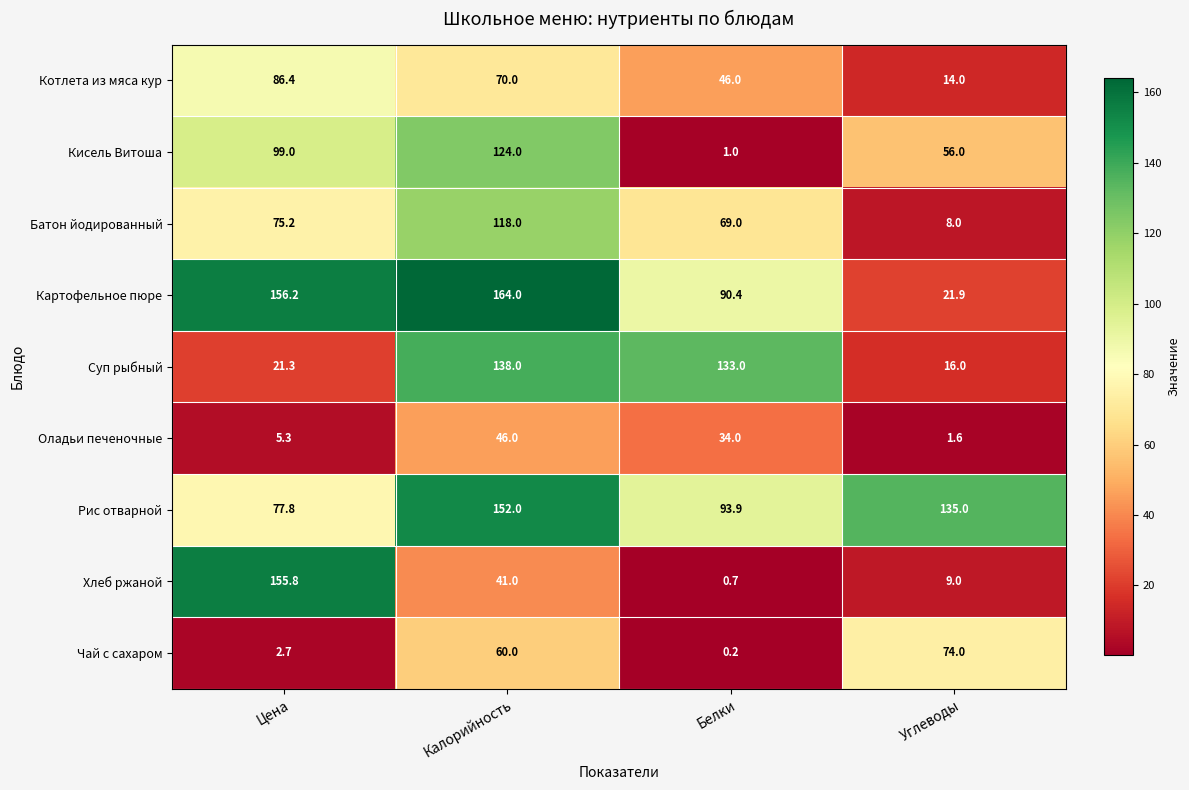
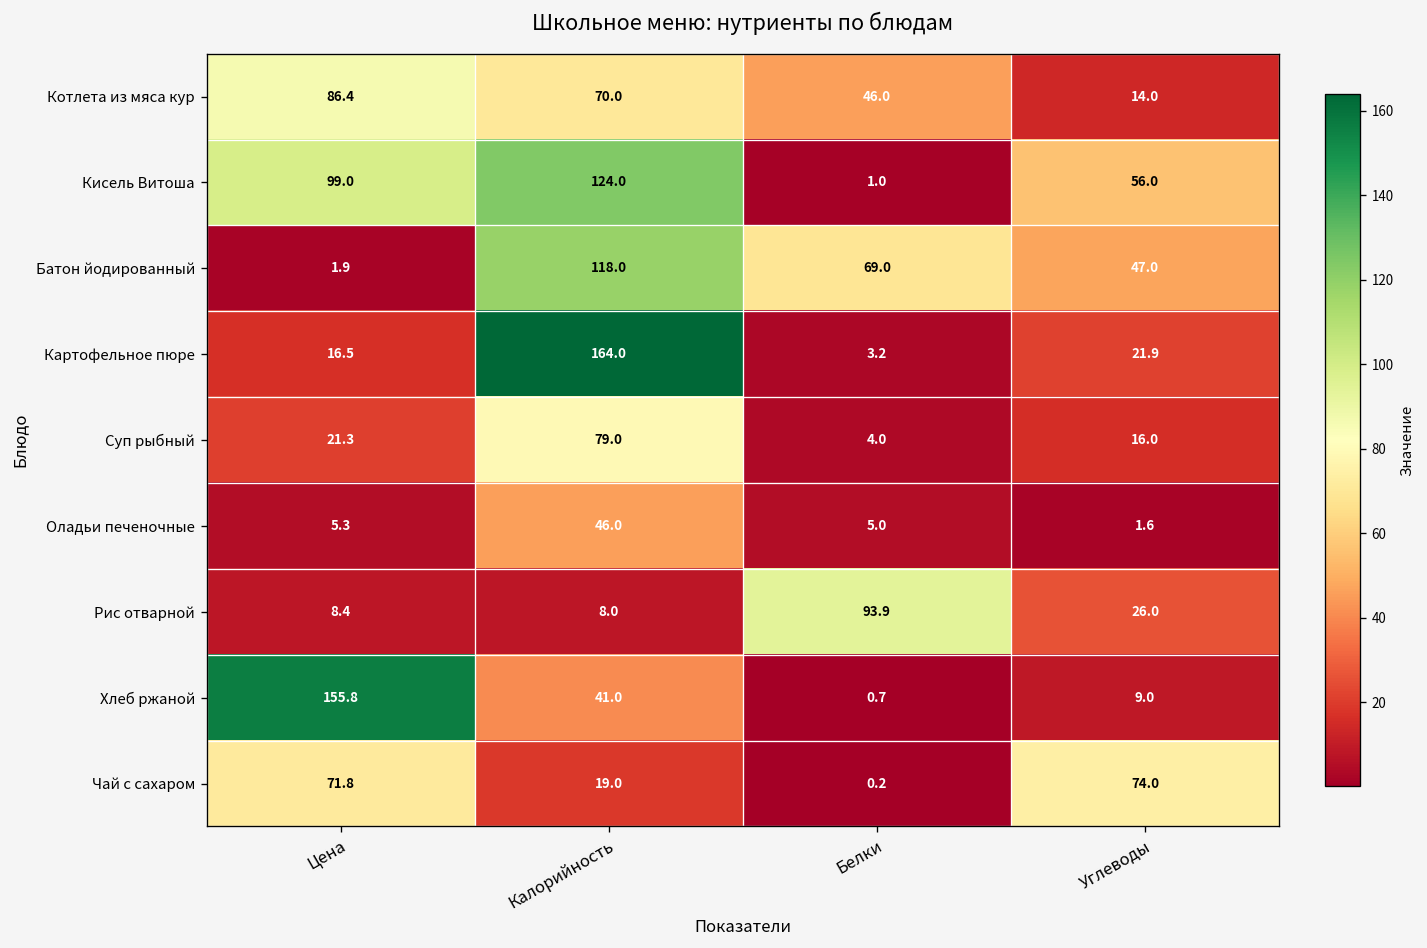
  {
    "Котлета из мяса кур": {
      "Цена": 86.4,
      "Калорийность": 70.0,
      "Белки": 46.0,
      "Углеводы": 14.0
    },
    "Кисель Витоша": {
      "Цена": 99.0,
      "Калорийность": 124.0,
      "Белки": 1.0,
      "Углеводы": 56.0
    },
    "Батон йодированный": {
-     "Цена": 75.2,
+     "Цена": 1.9,
      "Калорийность": 118.0,
      "Белки": 69.0,
-     "Углеводы": 8.0
+     "Углеводы": 47.0
    },
    "Картофельное пюре": {
-     "Цена": 156.2,
+     "Цена": 16.5,
      "Калорийность": 164.0,
-     "Белки": 90.4,
+     "Белки": 3.2,
      "Углеводы": 21.9
    },
    "Суп рыбный": {
      "Цена": 21.3,
-     "Калорийность": 138.0,
-     "Белки": 133.0,
+     "Калорийность": 79.0,
+     "Белки": 4.0,
      "Углеводы": 16.0
    },
    "Оладьи печеночные": {
      "Цена": 5.3,
      "Калорийность": 46.0,
-     "Белки": 34.0,
+     "Белки": 5.0,
      "Углеводы": 1.6
    },
    "Рис отварной": {
-     "Цена": 77.8,
-     "Калорийность": 152.0,
+     "Цена": 8.4,
+     "Калорийность": 8.0,
      "Белки": 93.9,
-     "Углеводы": 135.0
+     "Углеводы": 26.0
    },
    "Хлеб ржаной": {
      "Цена": 155.8,
      "Калорийность": 41.0,
      "Белки": 0.7,
      "Углеводы": 9.0
    },
    "Чай с сахаром": {
-     "Цена": 2.7,
-     "Калорийность": 60.0,
+     "Цена": 71.8,
+     "Калорийность": 19.0,
      "Белки": 0.2,
      "Углеводы": 74.0
    }
  }
